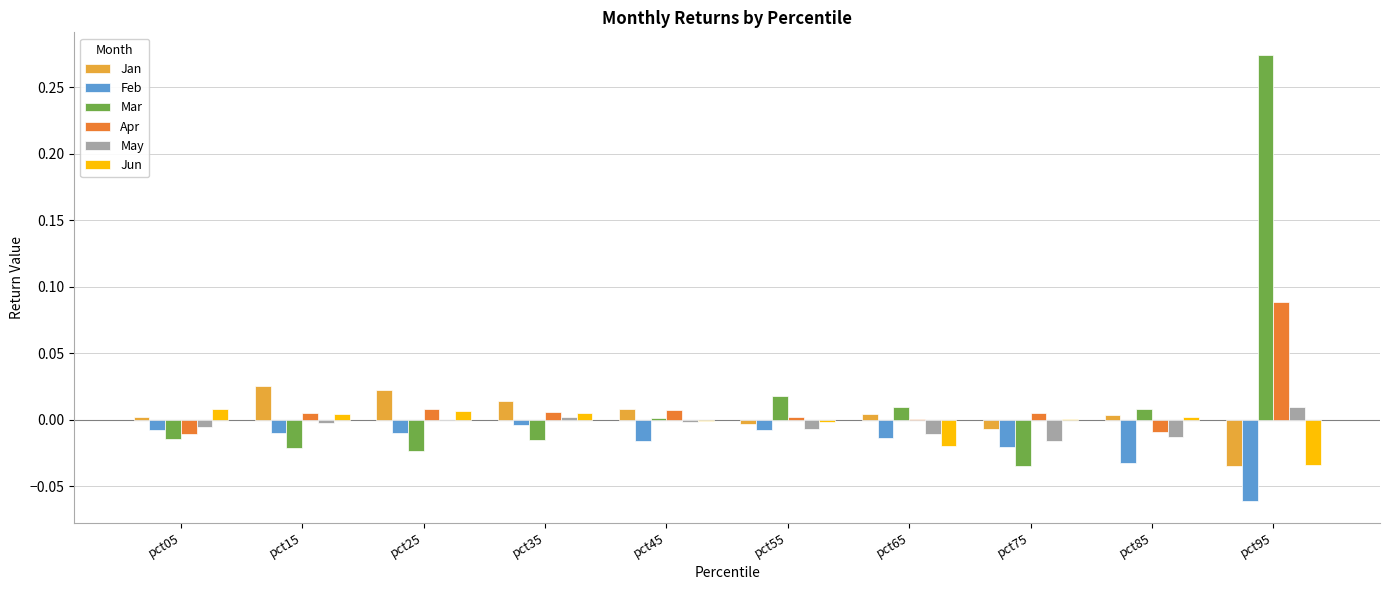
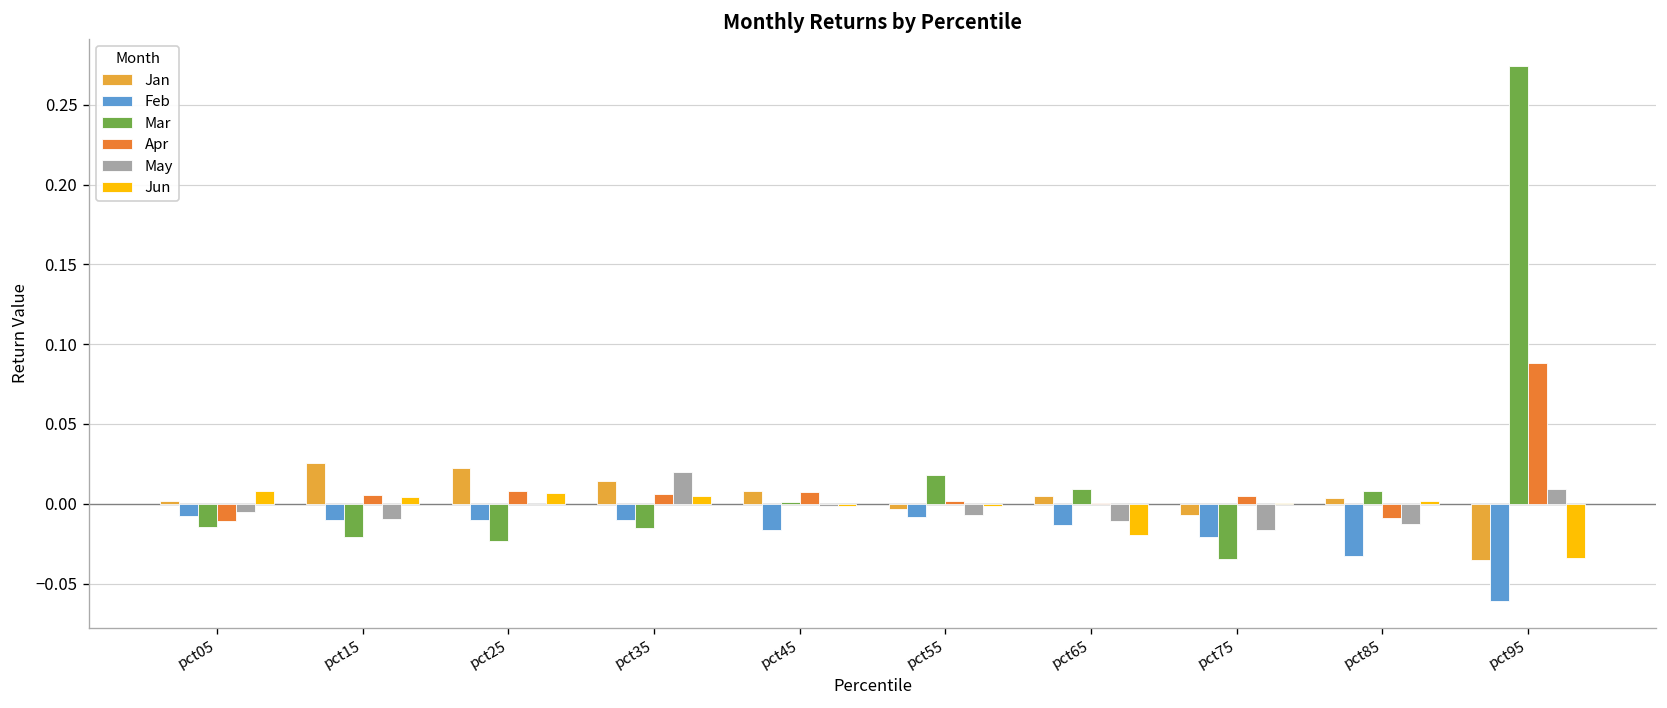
  {
    "Feb": {
      "pct05": -0.007,
      "pct15": -0.010,
      "pct25": -0.010,
-     "pct35": -0.004,
+     "pct35": -0.010,
      "pct45": -0.016,
      "pct55": -0.008,
      "pct65": -0.013,
      "pct75": -0.021,
      "pct85": -0.033,
      "pct95": -0.061
    },
    "Mar": {
      "pct05": -0.014,
      "pct15": -0.021,
      "pct25": -0.023,
      "pct35": -0.015,
      "pct55": 0.018,
      "pct65": 0.009,
      "pct75": -0.035,
      "pct85": 0.008,
      "pct95": 0.275
    },
    "May": {
      "pct05": -0.005,
-     "pct15": -0.002,
-     "pct35": 0.002,
+     "pct15": -0.009,
+     "pct35": 0.020,
      "pct55": -0.007,
      "pct65": -0.011,
      "pct75": -0.016,
      "pct85": -0.013,
      "pct95": 0.010
    },
    "Jun": {
      "pct05": 0.008,
      "pct15": 0.004,
      "pct25": 0.007,
      "pct35": 0.005,
      "pct65": -0.019,
      "pct85": 0.002,
      "pct95": -0.034
    }
  }
